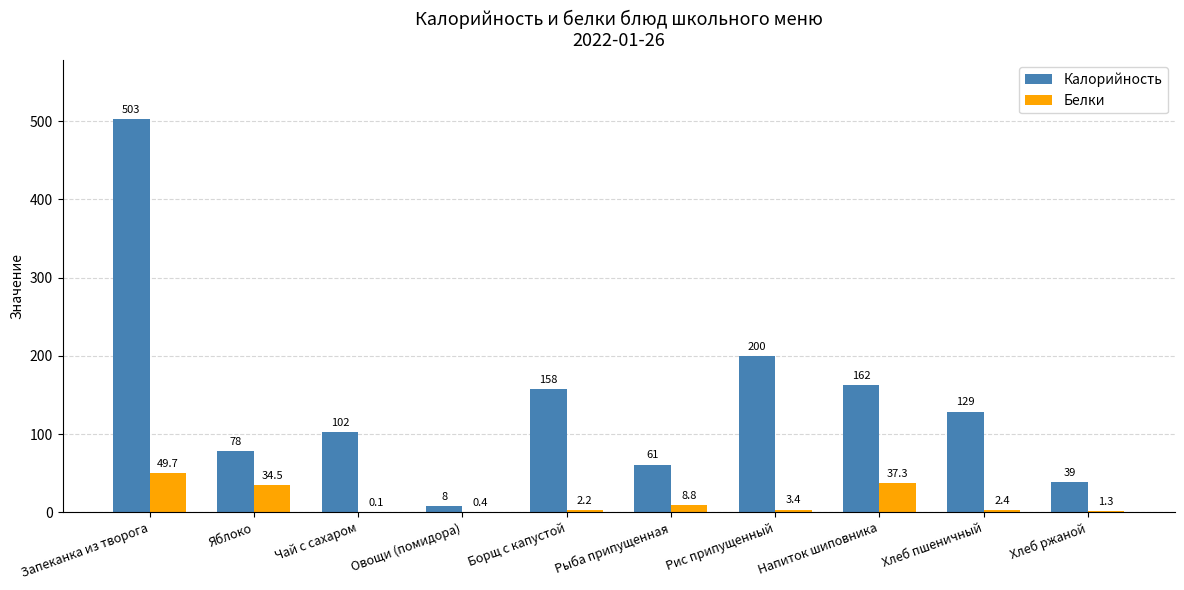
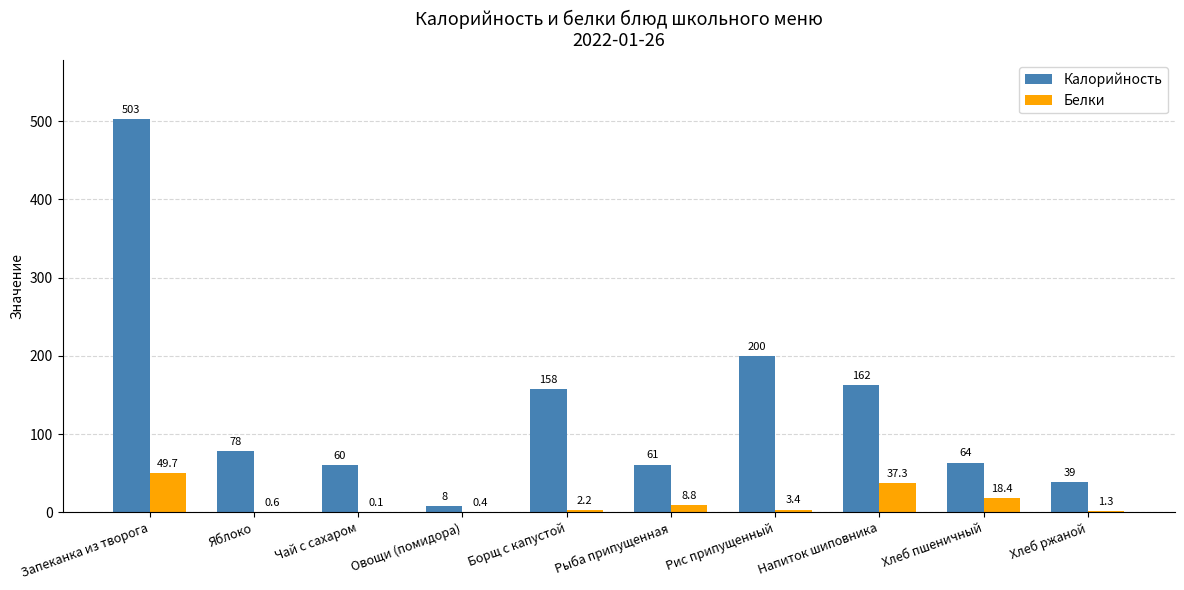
  {
    "Калорийность": {
      "Запеканка из творога": 503,
      "Яблоко": 78,
-     "Чай с сахаром": 102,
+     "Чай с сахаром": 60,
      "Овощи (помидора)": 8,
      "Борщ с капустой": 158,
      "Рыба припущенная": 61,
      "Рис припущенный": 200,
      "Напиток шиповника": 162,
-     "Хлеб пшеничный": 129,
+     "Хлеб пшеничный": 64,
      "Хлеб ржаной": 39
    },
    "Белки": {
      "Запеканка из творога": 49.7,
-     "Яблоко": 34.5,
+     "Яблоко": 0.6,
      "Чай с сахаром": 0.1,
      "Овощи (помидора)": 0.4,
      "Борщ с капустой": 2.2,
      "Рыба припущенная": 8.8,
      "Рис припущенный": 3.4,
      "Напиток шиповника": 37.3,
-     "Хлеб пшеничный": 2.4,
+     "Хлеб пшеничный": 18.4,
      "Хлеб ржаной": 1.3
    }
  }
